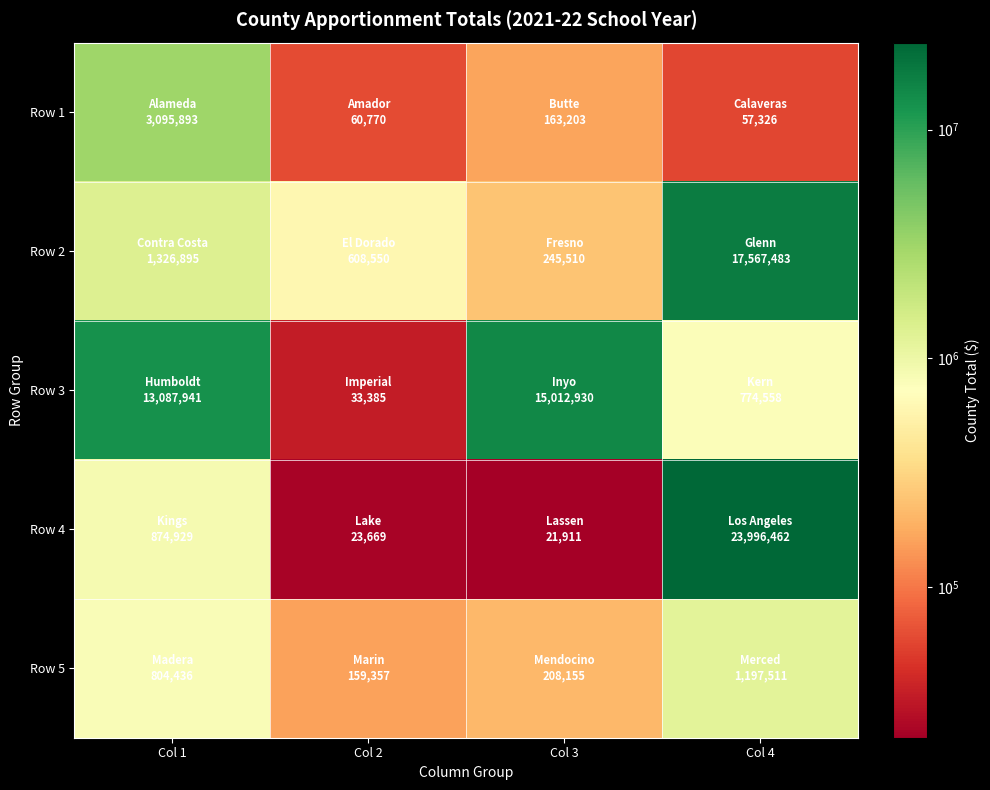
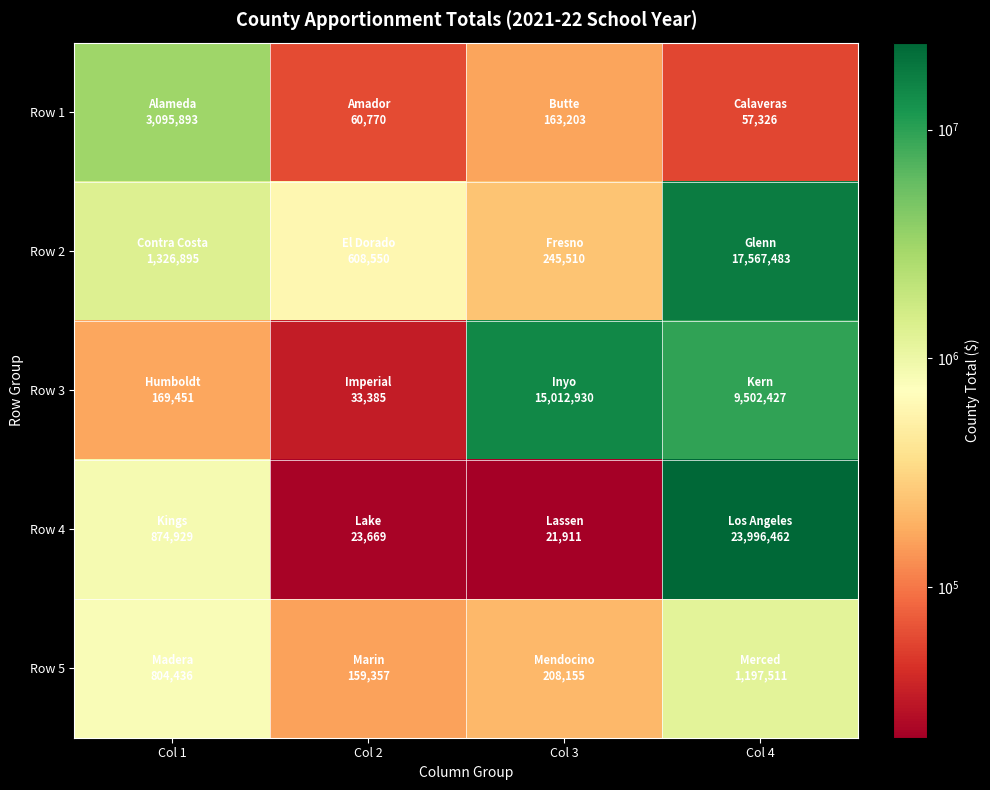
  {
    "Row 1": {
      "Col 1": "3,095,893",
      "Col 2": "60,770",
      "Col 3": "163,203",
      "Col 4": "57,326"
    },
    "Row 2": {
      "Col 1": "1,326,895",
      "Col 2": "608,550",
      "Col 3": "245,510",
      "Col 4": "17,567,483"
    },
    "Row 3": {
-     "Col 1": "13,087,941",
+     "Col 1": "169,451",
      "Col 2": "33,385",
      "Col 3": "15,012,930",
-     "Col 4": "774,558"
+     "Col 4": "9,502,427"
    },
    "Row 4": {
      "Col 1": "874,929",
      "Col 2": "23,669",
      "Col 3": "21,911",
      "Col 4": "23,996,462"
    },
    "Row 5": {
      "Col 1": "804,436",
      "Col 2": "159,357",
      "Col 3": "208,155",
      "Col 4": "1,197,511"
    }
  }
